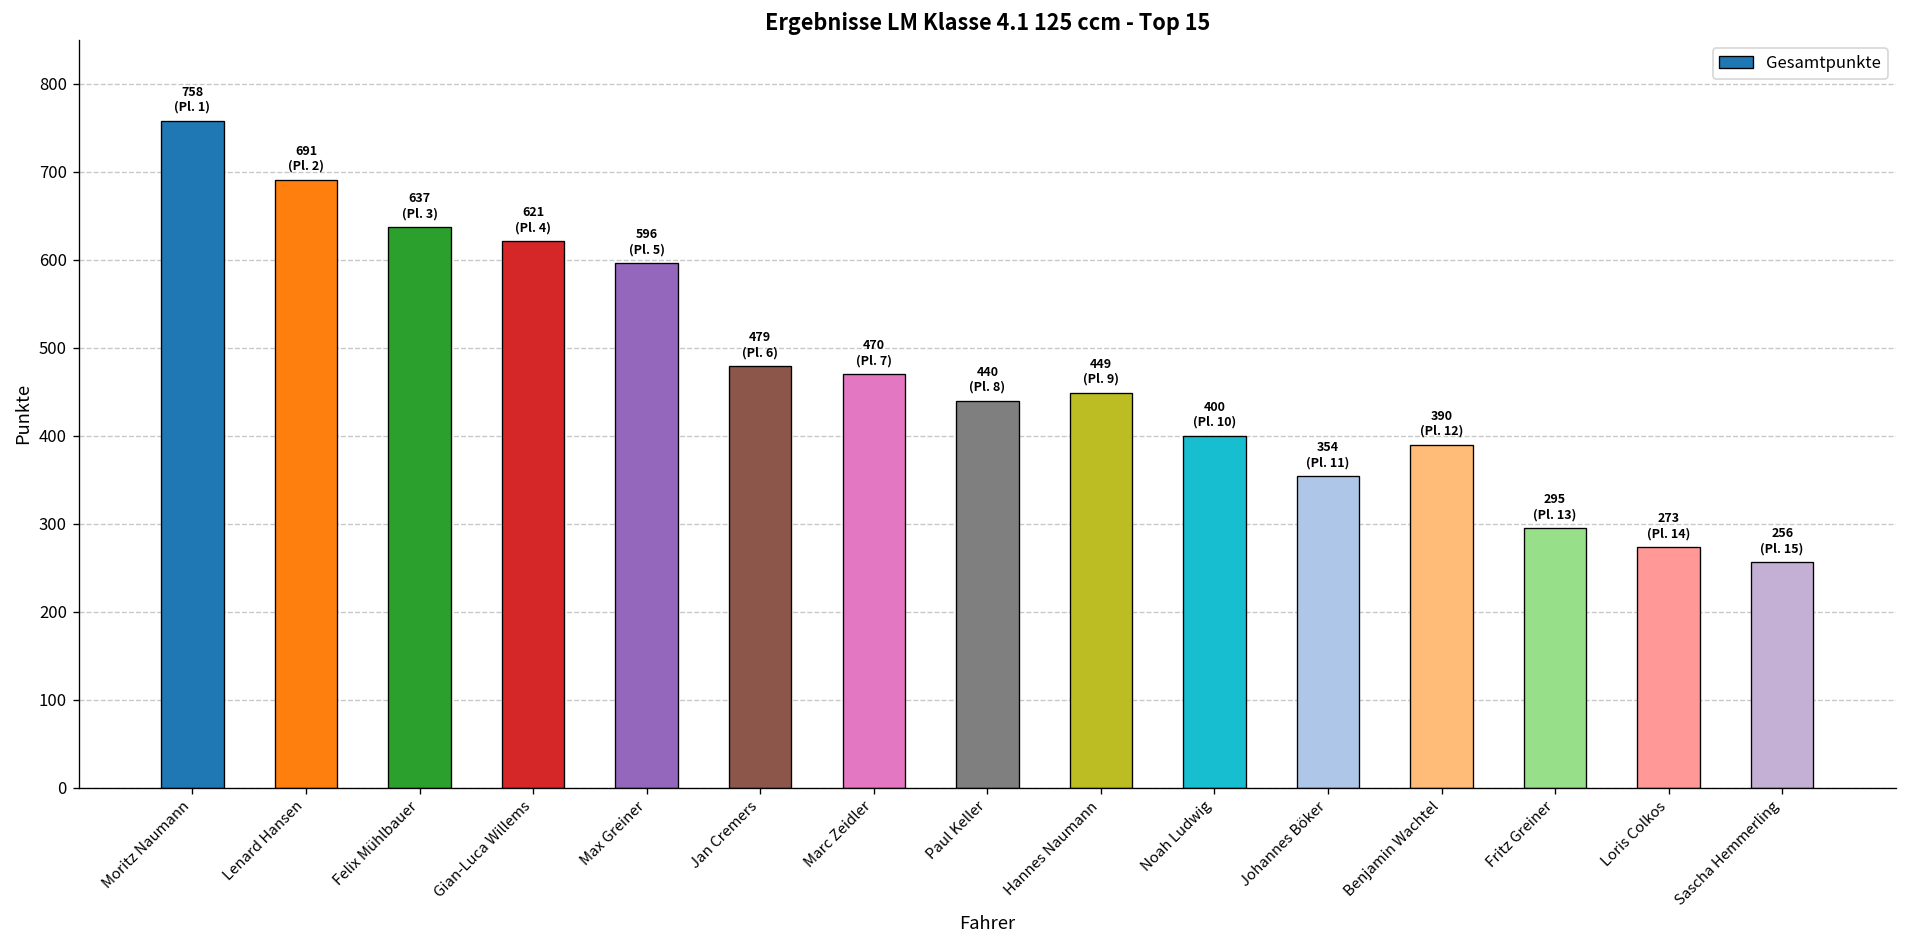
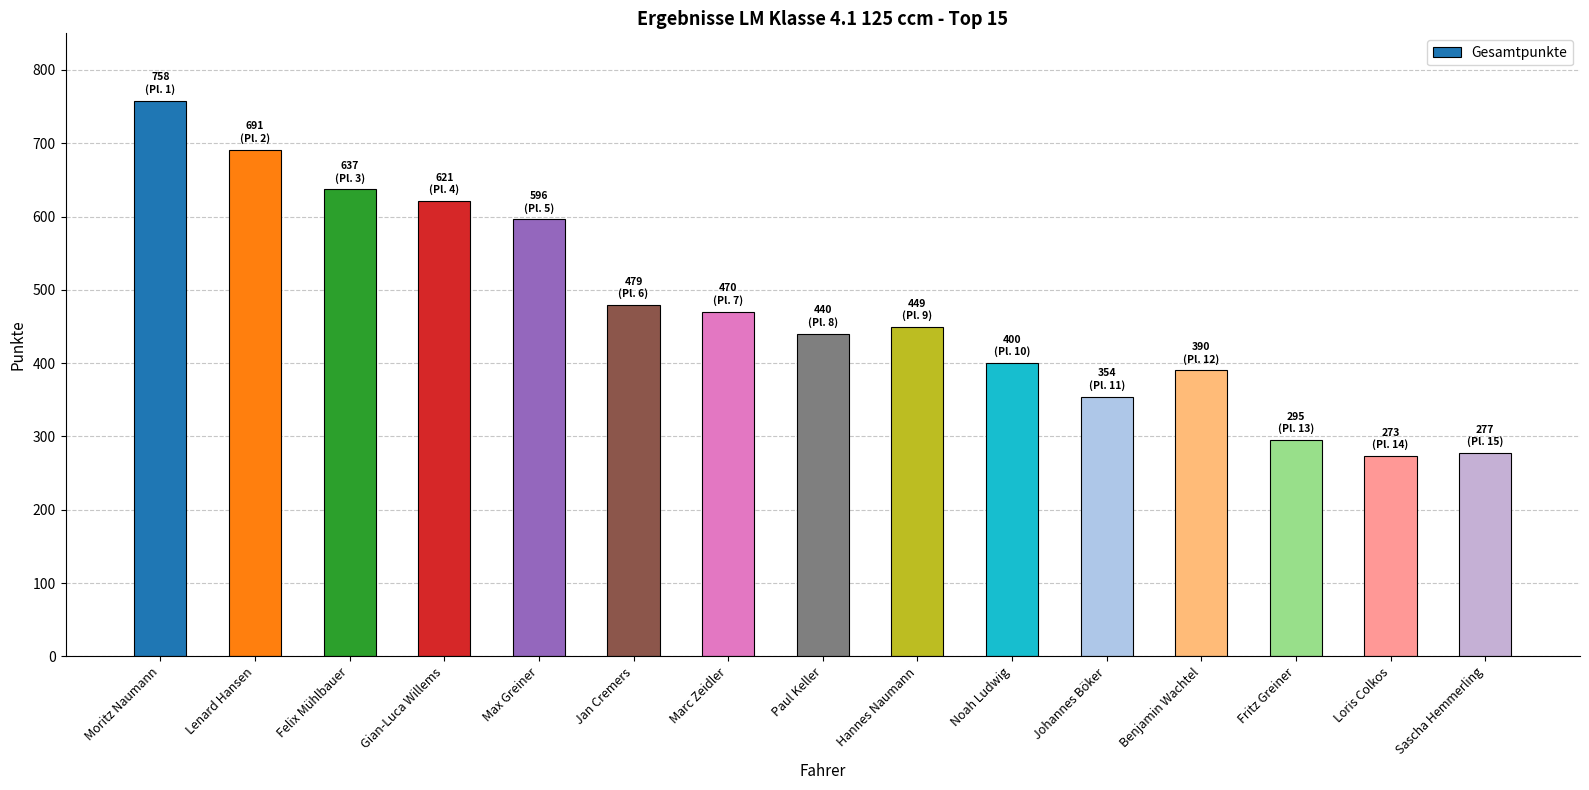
  {
    "Moritz Naumann": 758,
    "Lenard Hansen": 691,
    "Felix Mühlbauer": 637,
    "Gian-Luca Willems": 621,
    "Max Greiner": 596,
    "Jan Cremers": 479,
    "Marc Zeidler": 470,
    "Paul Keller": 440,
    "Hannes Naumann": 449,
    "Noah Ludwig": 400,
    "Johannes Böker": 354,
    "Benjamin Wachtel": 390,
    "Fritz Greiner": 295,
    "Loris Colkos": 273,
-   "Sascha Hemmerling": 256
+   "Sascha Hemmerling": 277
  }
